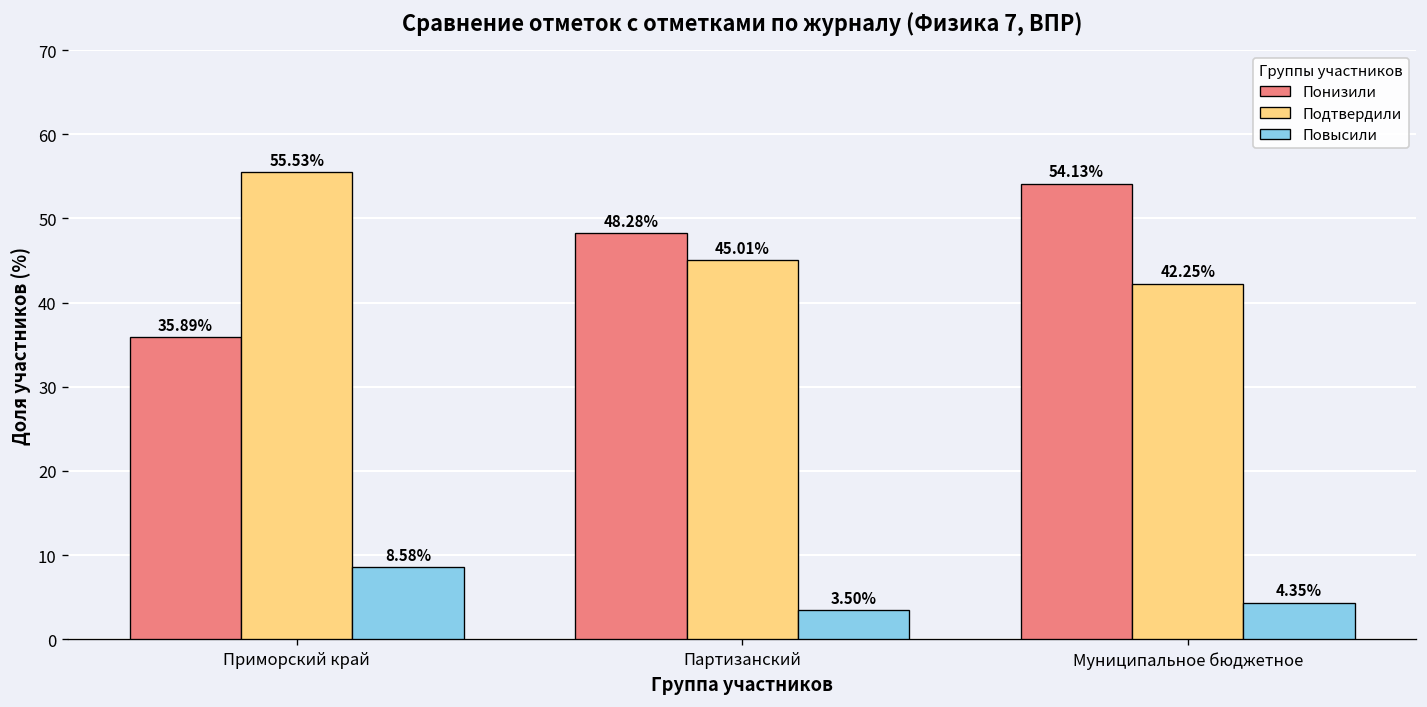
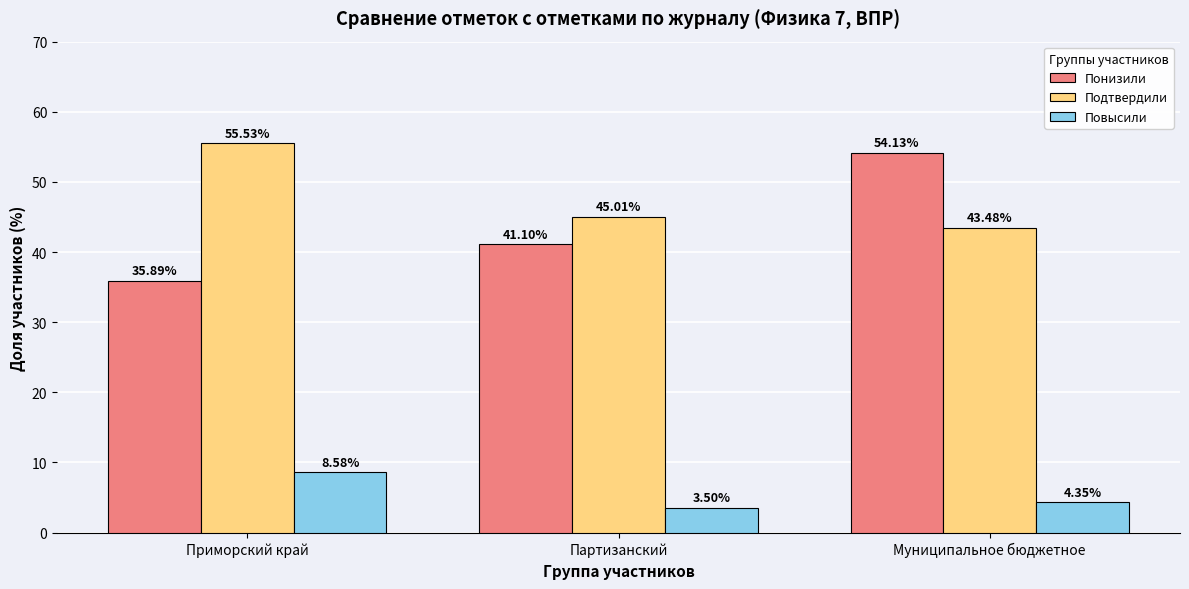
  {
    "Понизили": {
      "Приморский край": "35.89%",
-     "Партизанский": "48.28%",
+     "Партизанский": "41.10%",
      "Муниципальное бюджетное": "54.13%"
    },
    "Подтвердили": {
      "Приморский край": "55.53%",
      "Партизанский": "45.01%",
-     "Муниципальное бюджетное": "42.25%"
+     "Муниципальное бюджетное": "43.48%"
    },
    "Повысили": {
      "Приморский край": "8.58%",
      "Партизанский": "3.50%",
      "Муниципальное бюджетное": "4.35%"
    }
  }
